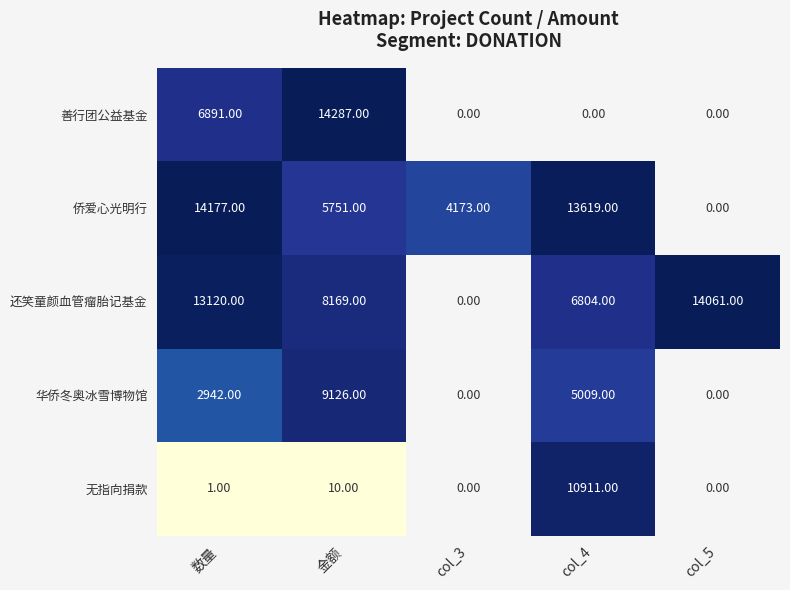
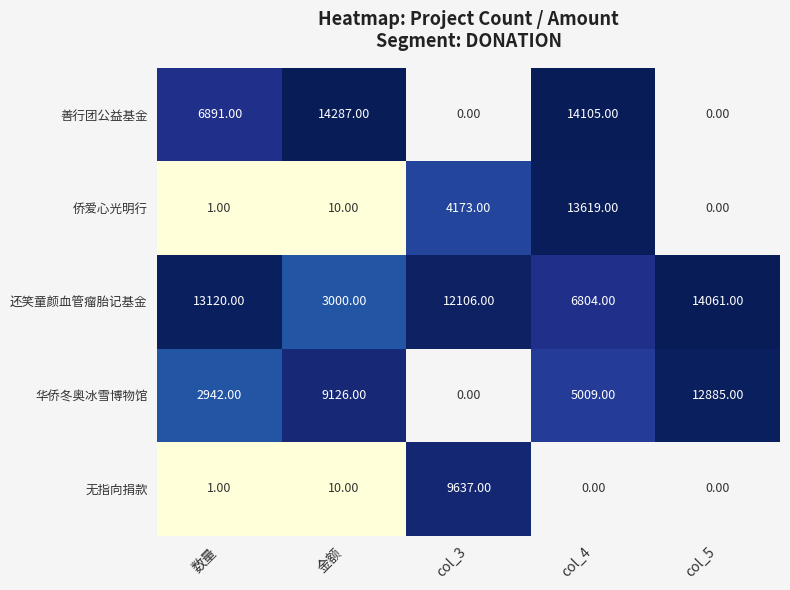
  {
    "善行团公益基金": {
      "数量": 6891.00,
      "金额": 14287.00,
      "col_3": 0.00,
-     "col_4": 0.00,
+     "col_4": 14105.00,
      "col_5": 0.00
    },
    "侨爱心光明行": {
-     "数量": 14177.00,
-     "金额": 5751.00,
+     "数量": 1.00,
+     "金额": 10.00,
      "col_3": 4173.00,
      "col_4": 13619.00,
      "col_5": 0.00
    },
    "还笑童颜血管瘤胎记基金": {
      "数量": 13120.00,
-     "金额": 8169.00,
-     "col_3": 0.00,
+     "金额": 3000.00,
+     "col_3": 12106.00,
      "col_4": 6804.00,
      "col_5": 14061.00
    },
    "华侨冬奥冰雪博物馆": {
      "数量": 2942.00,
      "金额": 9126.00,
      "col_3": 0.00,
      "col_4": 5009.00,
-     "col_5": 0.00
+     "col_5": 12885.00
    },
    "无指向捐款": {
      "数量": 1.00,
      "金额": 10.00,
-     "col_3": 0.00,
-     "col_4": 10911.00,
+     "col_3": 9637.00,
+     "col_4": 0.00,
      "col_5": 0.00
    }
  }
